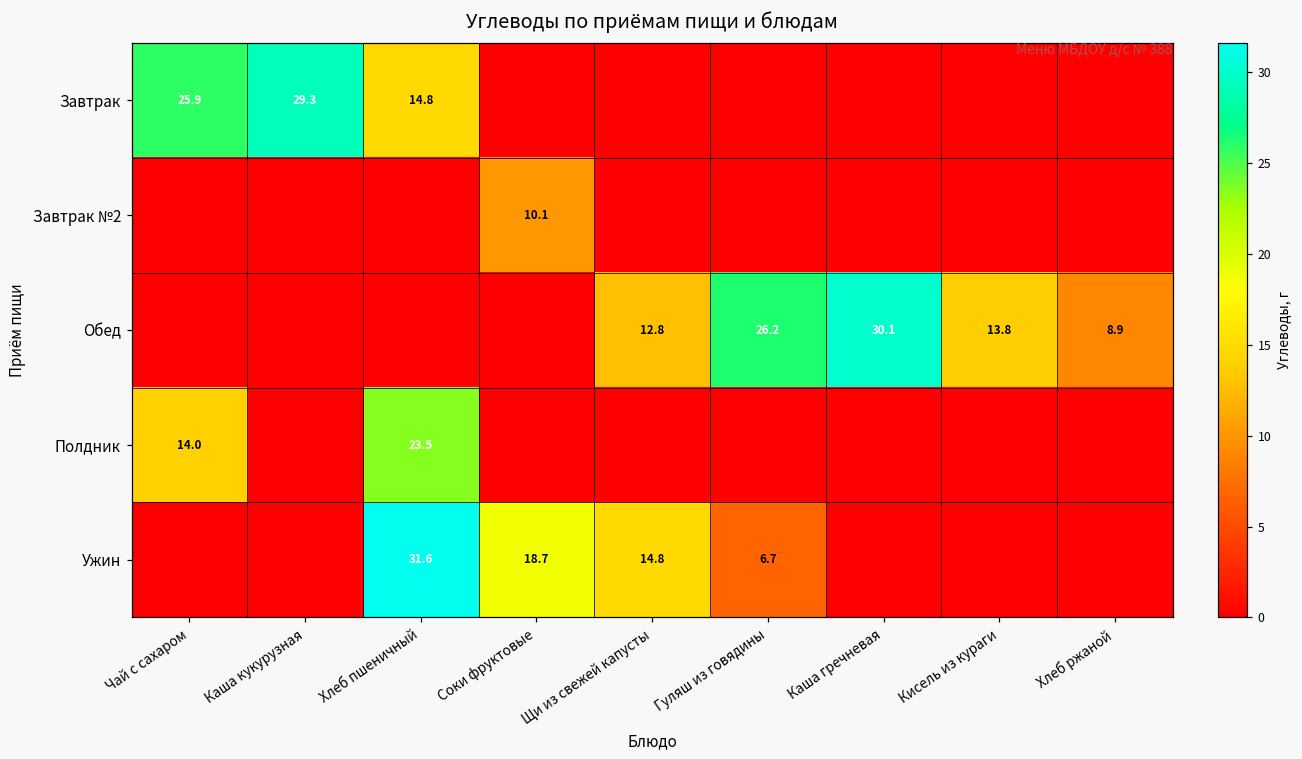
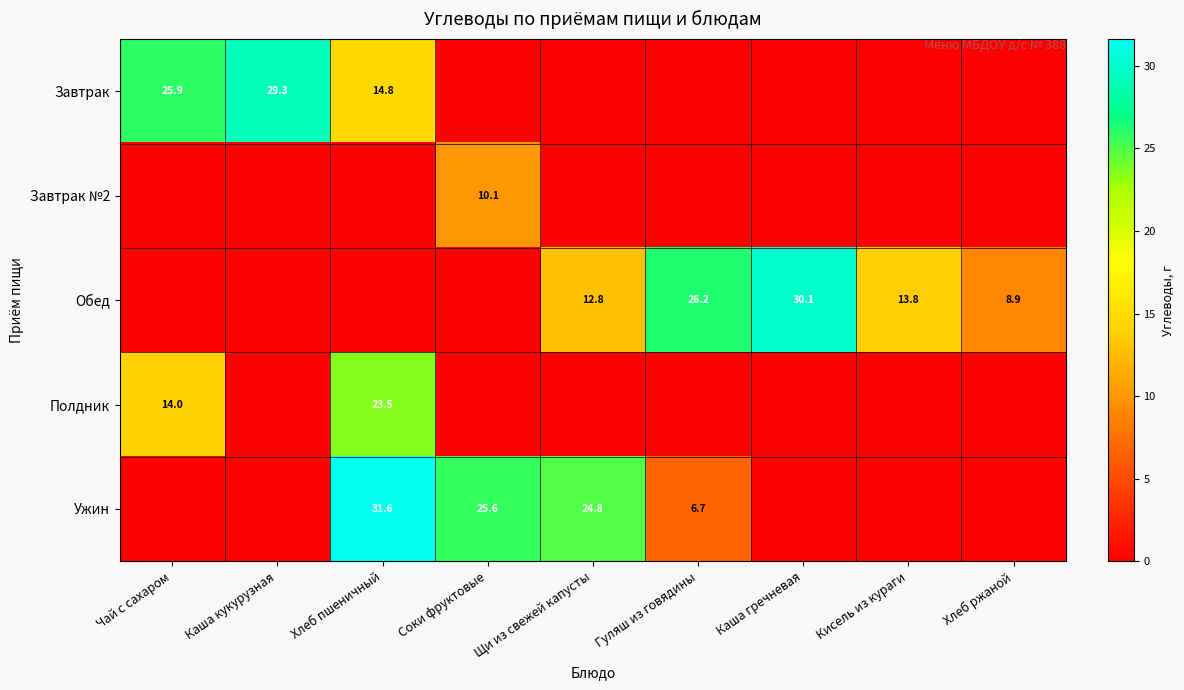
  {
    "Завтрак": {
      "Чай с сахаром": 25.9,
      "Каша кукурузная": 29.3,
      "Хлеб пшеничный": 14.8,
      "Хлеб ржаной": 388
    },
    "Завтрак №2": {
      "Соки фруктовые": 10.1
    },
    "Обед": {
      "Щи из свежей капусты": 12.8,
      "Гуляш из говядины": 26.2,
      "Каша гречневая": 30.1,
      "Кисель из кураги": 13.8,
      "Хлеб ржаной": 8.9
    },
    "Полдник": {
      "Чай с сахаром": 14.0,
      "Хлеб пшеничный": 23.5
    },
    "Ужин": {
      "Хлеб пшеничный": 31.6,
-     "Соки фруктовые": 18.7,
-     "Щи из свежей капусты": 14.8,
+     "Соки фруктовые": 25.6,
+     "Щи из свежей капусты": 24.8,
      "Гуляш из говядины": 6.7
    }
  }
